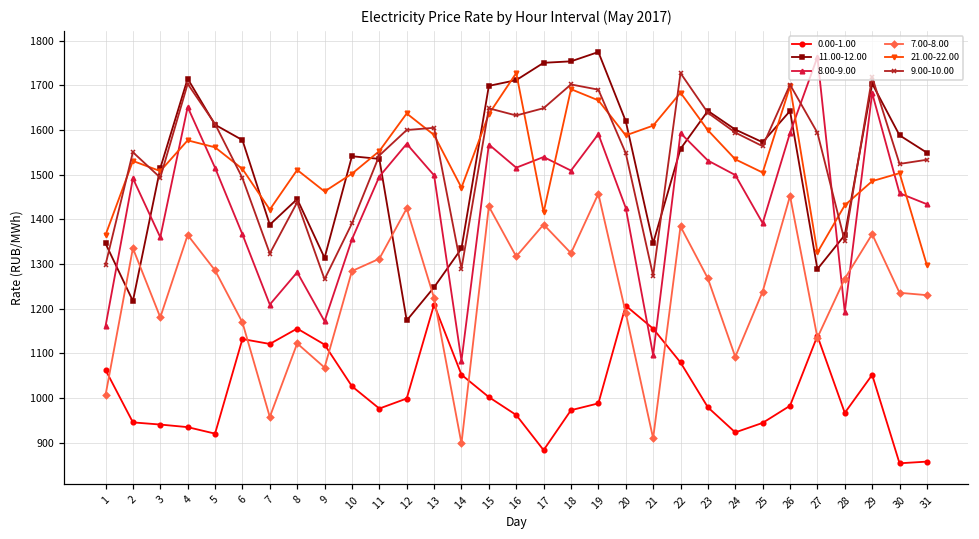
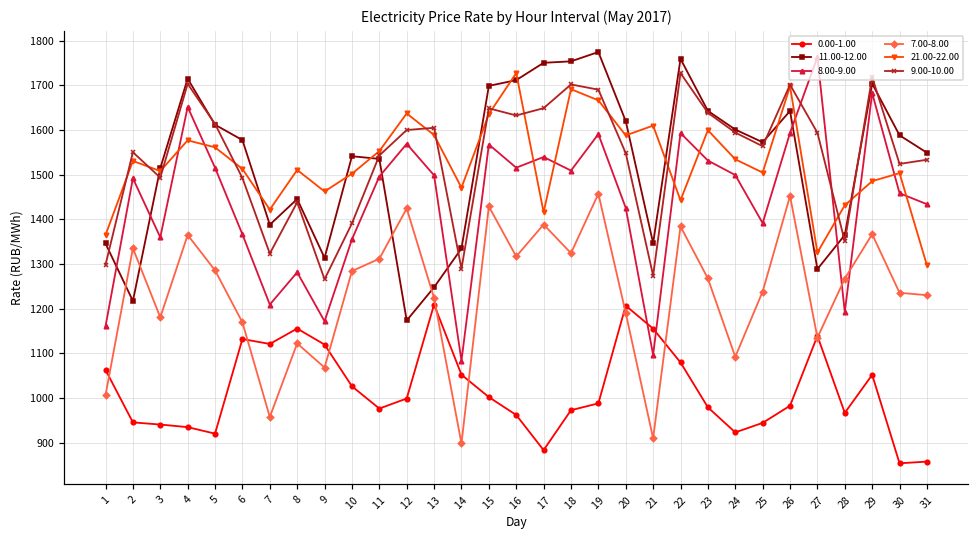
  {
    "0.00-1.00": {
      "1": 1060,
      "2": 950,
      "3": 940,
      "4": 940,
      "5": 920,
      "6": 1130,
      "7": 1120,
      "8": 1160,
      "9": 1120,
      "10": 1030,
      "11": 980,
      "12": 1000,
      "13": 1210,
      "14": 1050,
      "15": 1000,
      "16": 960,
      "17": 880,
      "18": 970,
      "19": 990,
      "20": 1210,
      "21": 1160,
      "22": 1080,
      "23": 980,
      "24": 920,
      "25": 940,
      "26": 980,
      "28": 970,
      "29": 1050,
      "30": 850,
      "31": 860
    },
    "11.00-12.00": {
      "1": 1350,
      "2": 1220,
      "3": 1510,
      "4": 1720,
      "6": 1580,
      "7": 1390,
      "8": 1450,
      "9": 1310,
      "10": 1540,
      "11": 1540,
      "12": 1170,
      "13": 1250,
      "14": 1340,
      "15": 1700,
      "16": 1710,
      "17": 1750,
      "18": 1750,
      "19": 1770,
      "20": 1620,
      "21": 1350,
-     "22": 1560,
+     "22": 1760,
      "24": 1600,
      "25": 1570,
      "26": 1640,
      "27": 1290,
      "28": 1370,
      "29": 1700,
      "30": 1590,
      "31": 1550
    },
    "7.00-8.00": {
      "1": 1010,
      "2": 1340,
      "3": 1180,
      "4": 1370,
      "5": 1290,
      "6": 1170,
      "7": 960,
      "8": 1120,
      "9": 1070,
      "10": 1280,
      "11": 1310,
      "12": 1420,
      "13": 1220,
      "14": 900,
      "15": 1430,
      "16": 1320,
      "17": 1390,
      "18": 1320,
      "19": 1460,
      "20": 1190,
      "21": 910,
      "22": 1380,
      "23": 1270,
      "24": 1090,
      "25": 1240,
      "26": 1450,
      "28": 1270,
      "29": 1370,
      "30": 1240,
      "31": 1230
    },
    "21.00-22.00": {
      "1": 1370,
      "2": 1530,
      "3": 1510,
      "4": 1580,
      "5": 1560,
      "6": 1510,
      "7": 1420,
      "8": 1510,
      "9": 1460,
      "10": 1500,
      "11": 1550,
      "12": 1640,
      "13": 1590,
      "14": 1470,
      "15": 1640,
      "16": 1730,
      "17": 1420,
      "18": 1690,
      "19": 1670,
      "20": 1590,
      "21": 1610,
-     "22": 1680,
+     "22": 1440,
      "23": 1600,
      "24": 1530,
      "25": 1500,
      "27": 1330,
      "28": 1430,
      "29": 1490,
      "30": 1500,
      "31": 1300
    }
  }
